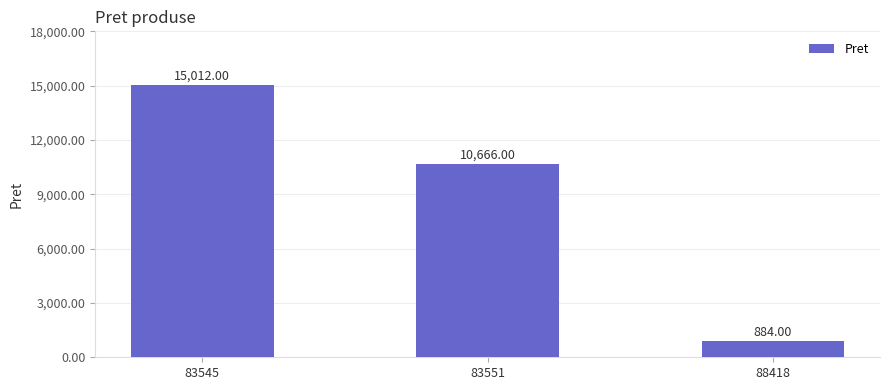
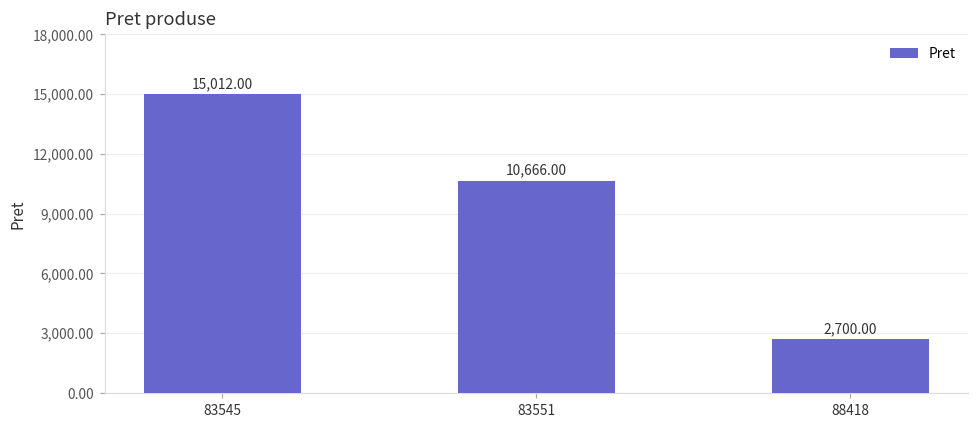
  {
    "83545": "15,012.00",
    "83551": "10,666.00",
-   "88418": "884.00"
+   "88418": "2,700.00"
  }
